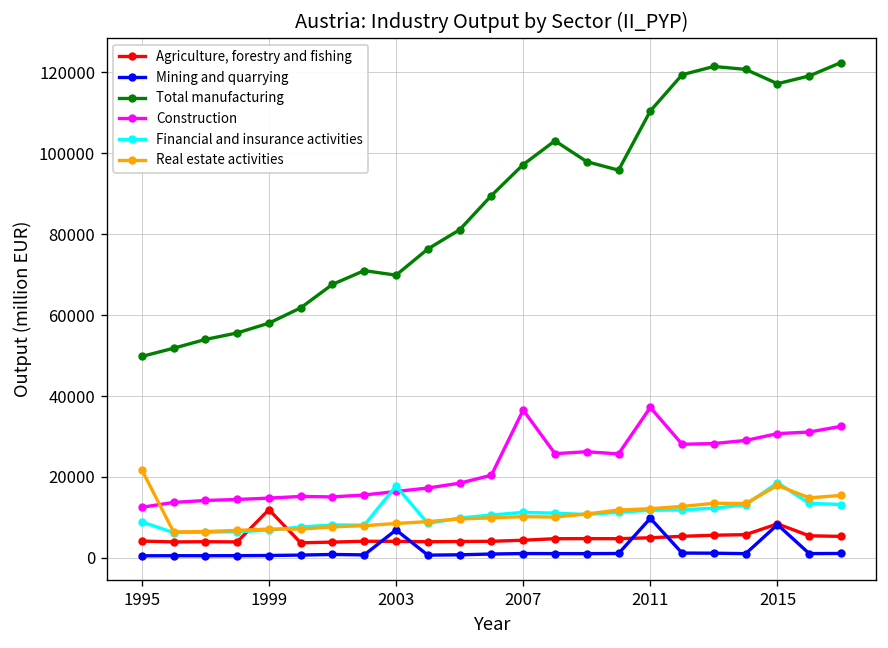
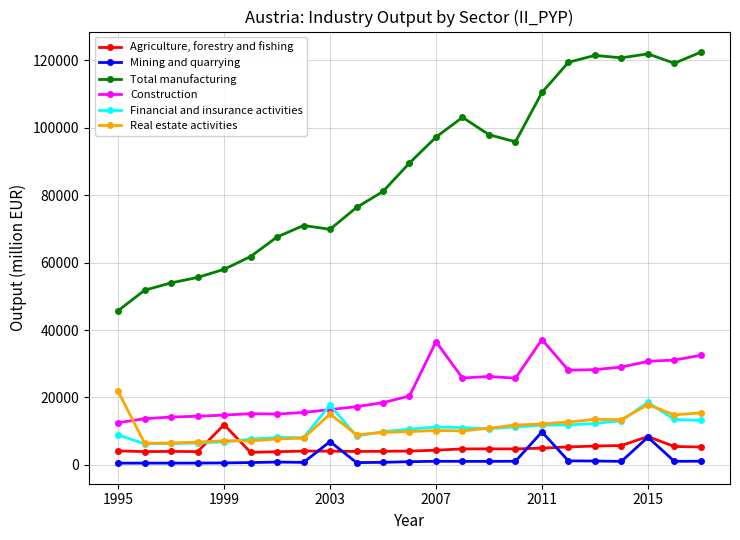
  {
    "Agriculture, forestry and fishing": {
      "1995": 4000,
      "1999": 12000,
      "2003": 4000,
      "2007": 4000,
      "2011": 5000
    },
    "Mining and quarrying": {
      "1995": 1000,
      "1999": 1000,
      "2003": 7000,
      "2007": 1000,
      "2011": 10000
    },
    "Total manufacturing": {
-     "1995": 50000,
+     "1995": 46000,
      "1999": 58000,
      "2003": 70000,
      "2007": 97000,
      "2011": 110000,
-     "2015": 117000
+     "2015": 122000
    },
    "Construction": {
      "1995": 12000,
      "1999": 15000,
      "2003": 16000,
      "2007": 37000,
      "2011": 37000,
      "2015": 31000
    },
    "Financial and insurance activities": {
      "1995": 9000,
      "2003": 18000,
      "2007": 11000
    },
    "Real estate activities": {
      "1995": 22000,
-     "2003": 8000,
+     "2003": 15000,
      "2007": 10000
    }
  }
